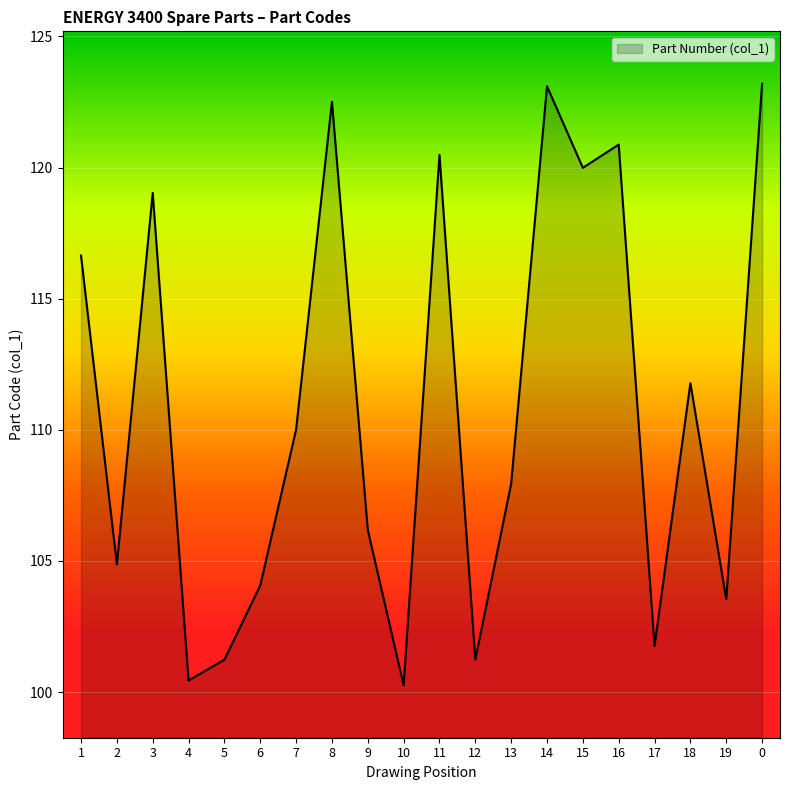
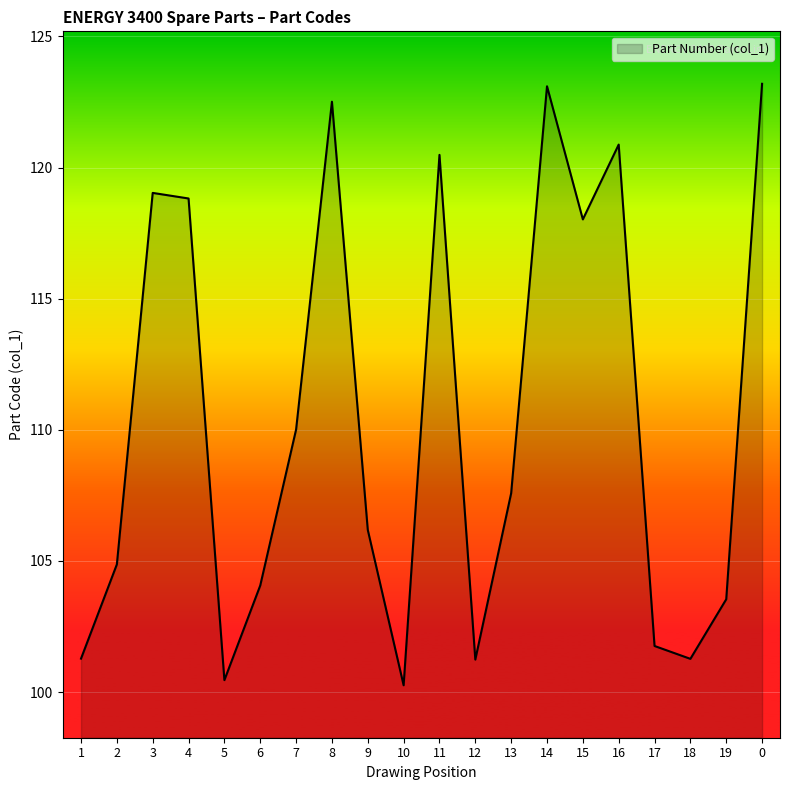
  {
-   "1": 116.6,
+   "1": 101.3,
    "2": 104.9,
    "3": 119.0,
-   "4": 100.4,
-   "5": 101.2,
+   "4": 118.8,
+   "5": 100.5,
    "6": 104.1,
    "7": 110.0,
    "8": 122.5,
    "9": 106.2,
    "10": 100.3,
    "11": 120.5,
    "12": 101.2,
-   "13": 108.0,
+   "13": 107.6,
    "14": 123.1,
-   "15": 120.0,
+   "15": 118.0,
    "16": 120.9,
    "17": 101.8,
-   "18": 111.8,
+   "18": 101.3,
    "19": 103.5,
    "0": 123.2
  }
